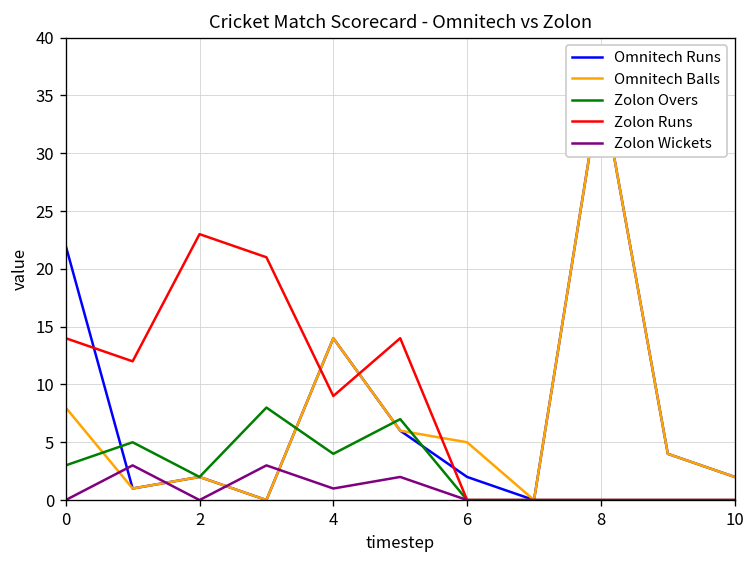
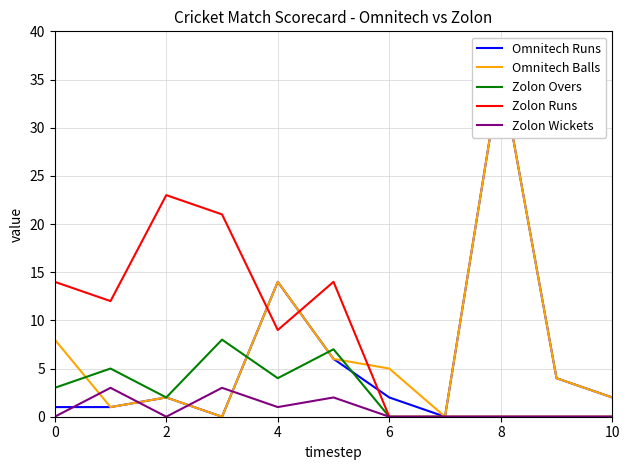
  {
    "Omnitech Runs": {
-     "0": 22,
+     "0": 1,
      "6": 2
    },
    "Omnitech Balls": {
      "0": 8,
      "6": 5
    },
    "Zolon Overs": {
      "0": 3,
      "4": 4
    },
    "Zolon Runs": {
      "0": 14,
      "2": 23,
      "4": 9
    },
    "Zolon Wickets": {
      "0": 0,
      "2": 0,
      "4": 1
    }
  }
